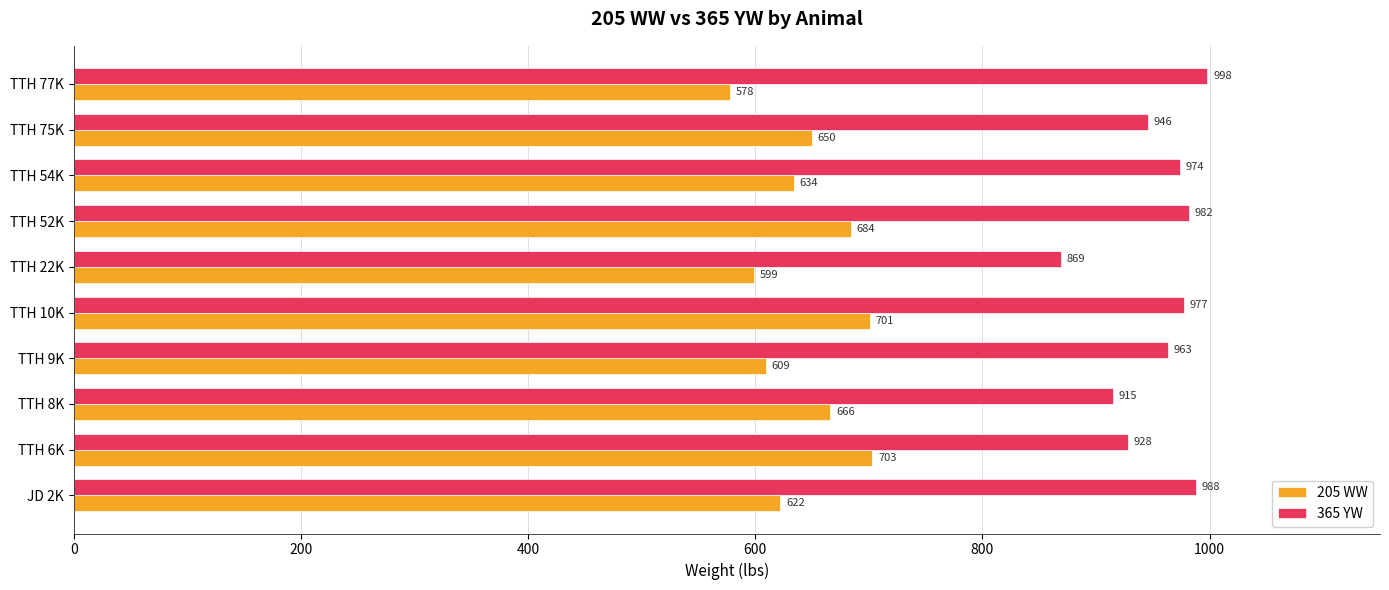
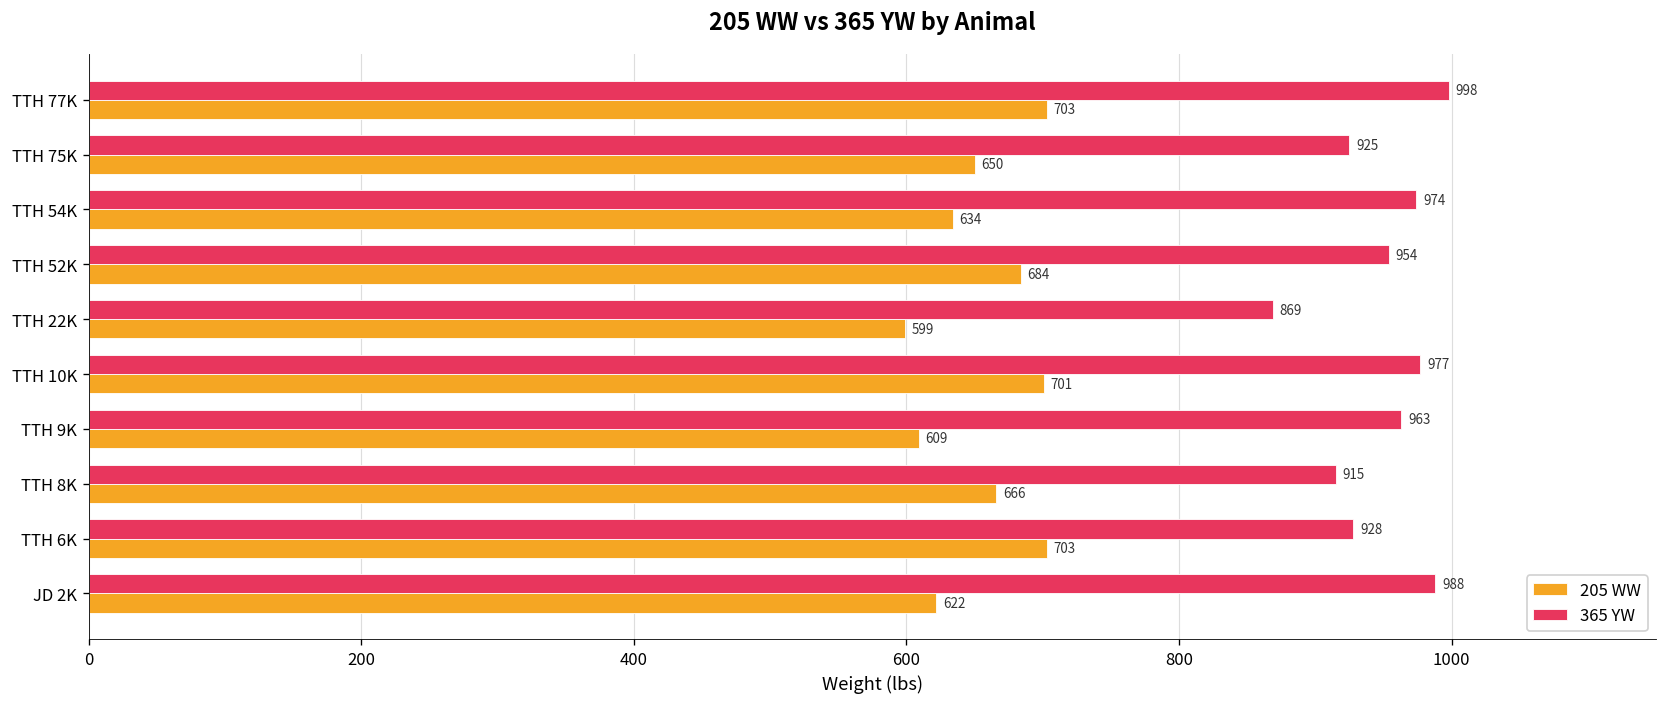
  {
    "205 WW": {
-     "TTH 77K": 578,
+     "TTH 77K": 703,
      "TTH 75K": 650,
      "TTH 54K": 634,
      "TTH 52K": 684,
      "TTH 22K": 599,
      "TTH 10K": 701,
      "TTH 9K": 609,
      "TTH 8K": 666,
      "TTH 6K": 703,
      "JD 2K": 622
    },
    "365 YW": {
      "TTH 77K": 998,
-     "TTH 75K": 946,
+     "TTH 75K": 925,
      "TTH 54K": 974,
-     "TTH 52K": 982,
+     "TTH 52K": 954,
      "TTH 22K": 869,
      "TTH 10K": 977,
      "TTH 9K": 963,
      "TTH 8K": 915,
      "TTH 6K": 928,
      "JD 2K": 988
    }
  }
